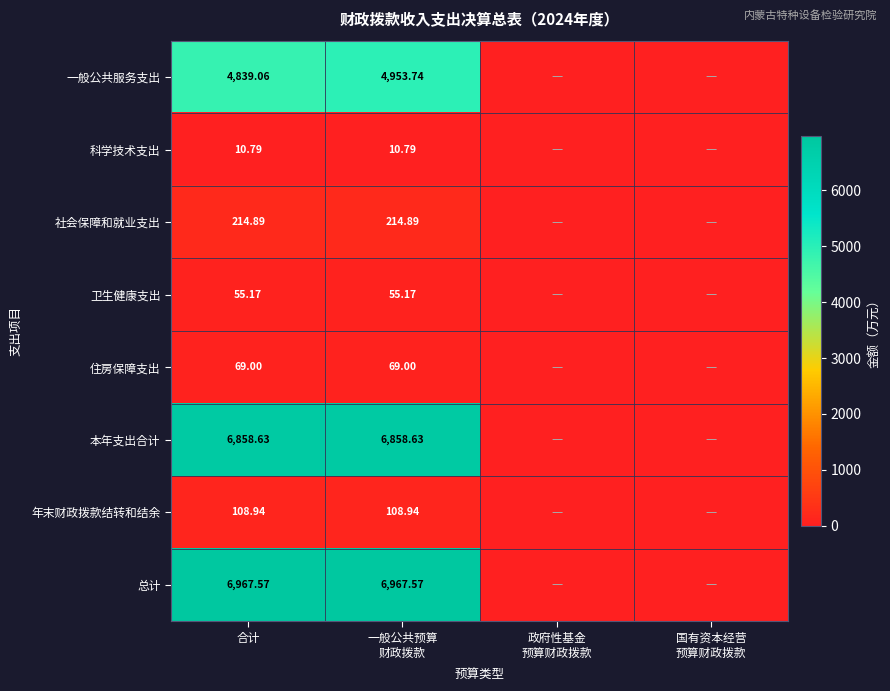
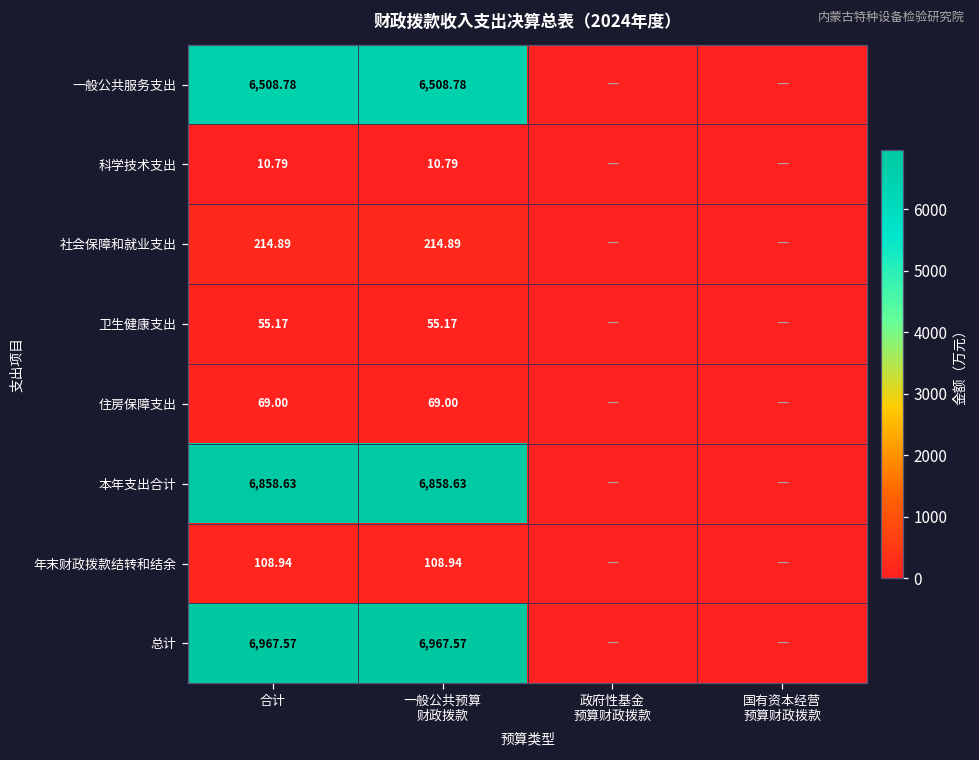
  {
    "一般公共服务支出": {
-     "合计": "4,839.06",
-     "一般公共预算 财政拨款": "4,953.74"
+     "合计": "6,508.78",
+     "一般公共预算 财政拨款": "6,508.78"
    },
    "科学技术支出": {
      "合计": "10.79",
      "一般公共预算 财政拨款": "10.79"
    },
    "社会保障和就业支出": {
      "合计": "214.89",
      "一般公共预算 财政拨款": "214.89"
    },
    "卫生健康支出": {
      "合计": "55.17",
      "一般公共预算 财政拨款": "55.17"
    },
    "住房保障支出": {
      "合计": "69.00",
      "一般公共预算 财政拨款": "69.00"
    },
    "本年支出合计": {
      "合计": "6,858.63",
      "一般公共预算 财政拨款": "6,858.63"
    },
    "年末财政拨款结转和结余": {
      "合计": "108.94",
      "一般公共预算 财政拨款": "108.94"
    },
    "总计": {
      "合计": "6,967.57",
      "一般公共预算 财政拨款": "6,967.57"
    }
  }
